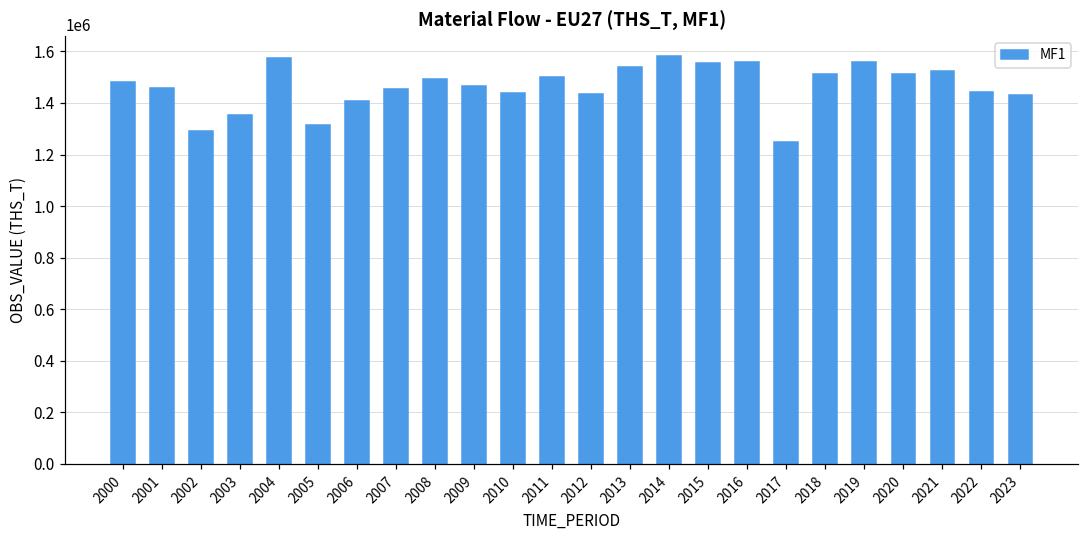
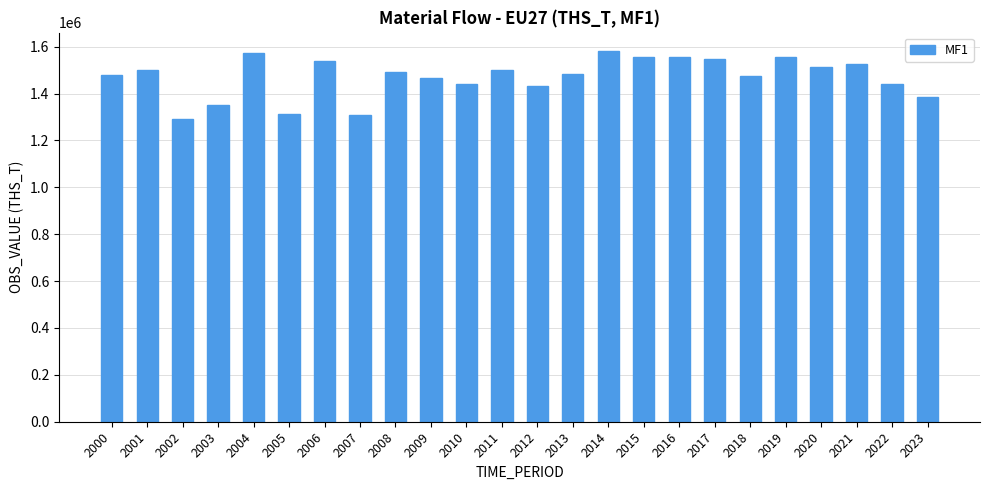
  {
    "2000": 1480000,
-   "2001": 1460000,
+   "2001": 1500000,
    "2002": 1290000,
    "2003": 1350000,
    "2004": 1570000,
    "2005": 1310000,
-   "2006": 1410000,
-   "2007": 1450000,
+   "2006": 1540000,
+   "2007": 1310000,
    "2008": 1490000,
    "2009": 1470000,
    "2010": 1440000,
    "2011": 1500000,
    "2012": 1430000,
-   "2013": 1540000,
+   "2013": 1480000,
    "2014": 1580000,
    "2015": 1550000,
    "2016": 1560000,
-   "2017": 1250000,
-   "2018": 1510000,
+   "2017": 1550000,
+   "2018": 1480000,
    "2019": 1560000,
    "2020": 1510000,
    "2021": 1520000,
    "2022": 1440000,
-   "2023": 1430000
+   "2023": 1390000
  }
